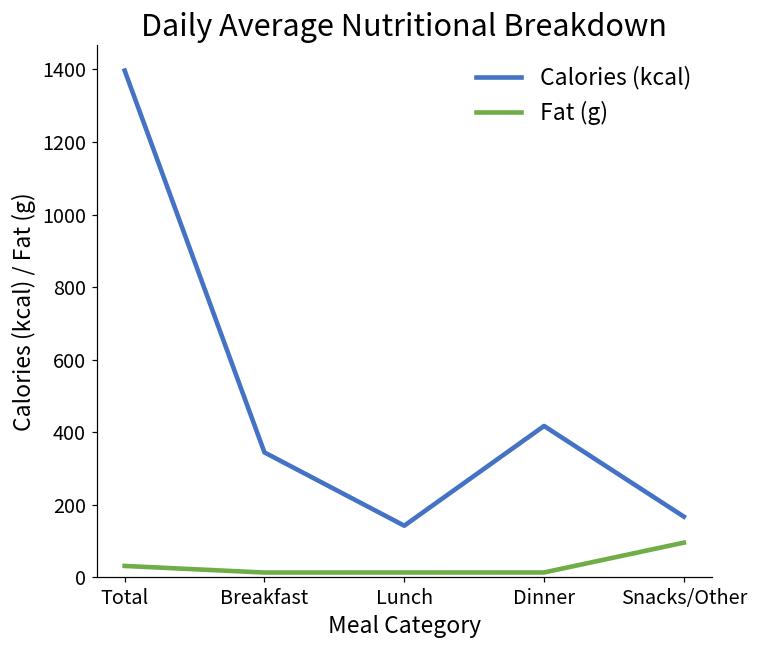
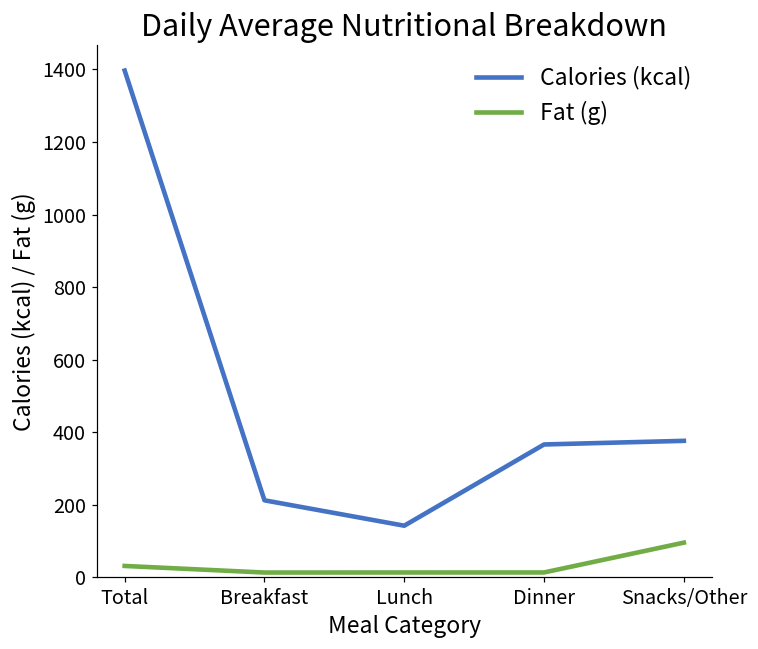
  {
    "Calories (kcal)": {
      "Total": 1400,
-     "Breakfast": 340,
+     "Breakfast": 210,
      "Lunch": 140,
-     "Dinner": 420,
-     "Snacks/Other": 170
+     "Dinner": 370,
+     "Snacks/Other": 380
    },
    "Fat (g)": {
      "Total": 30,
      "Breakfast": 10,
      "Lunch": 10,
      "Dinner": 10,
      "Snacks/Other": 100
    }
  }
